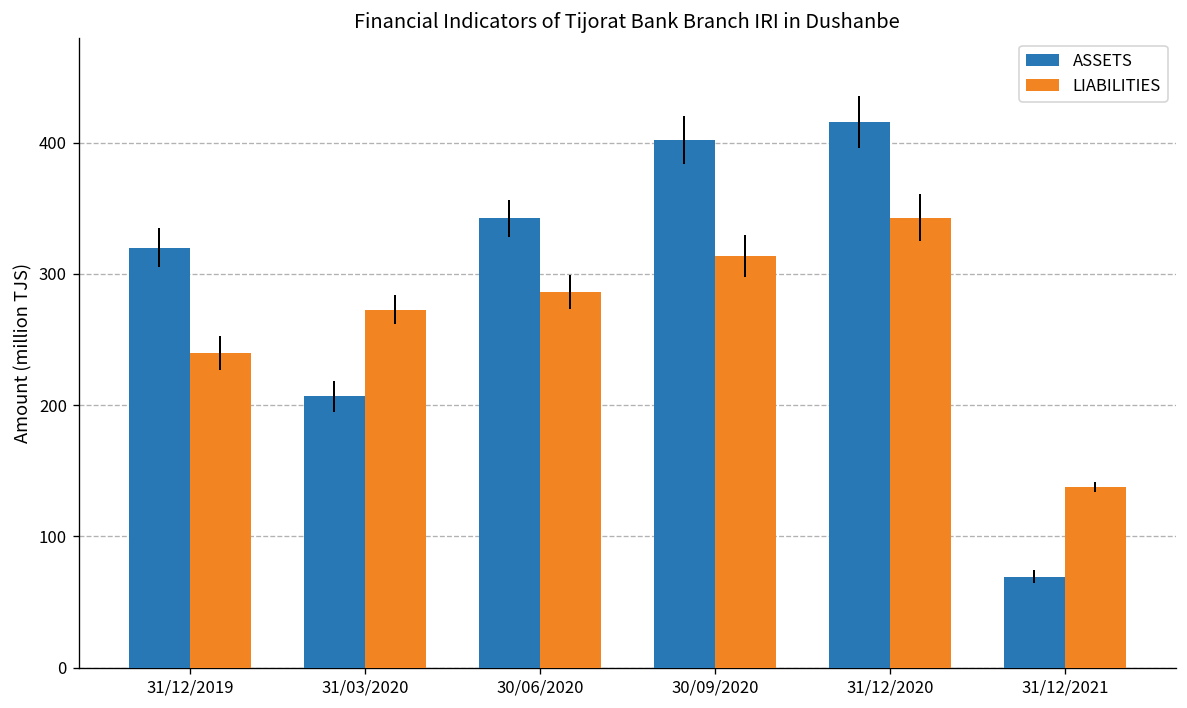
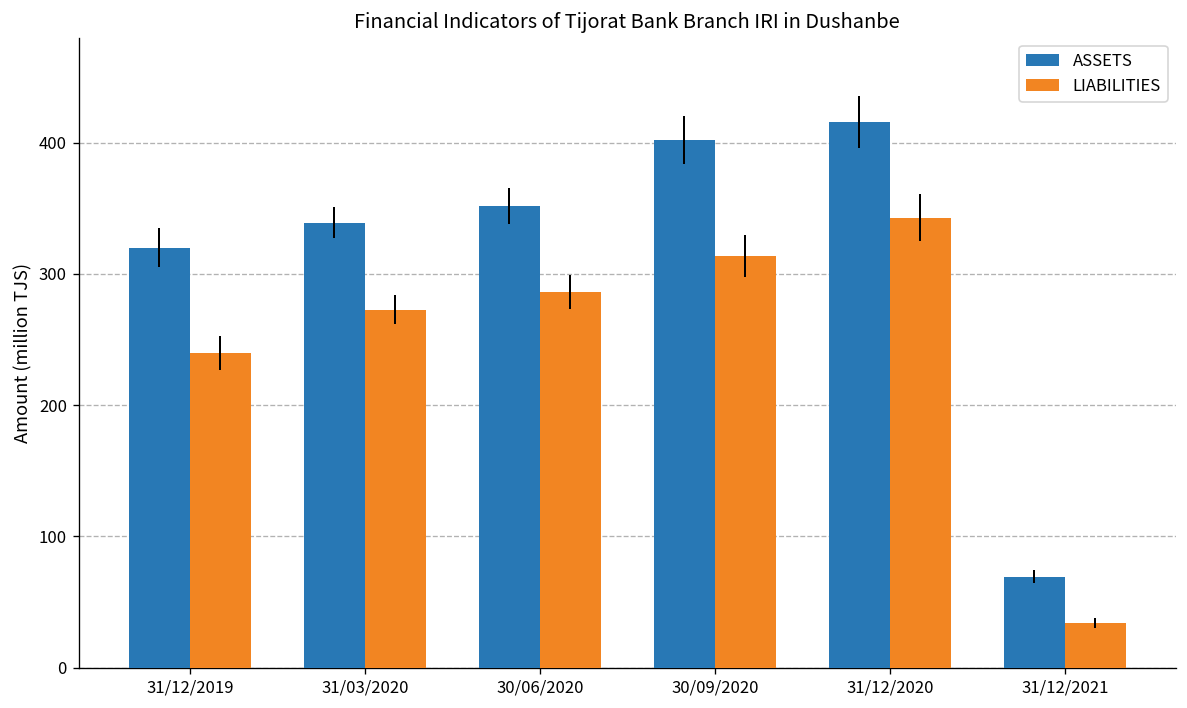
  {
    "ASSETS": {
      "31/12/2019": 320,
-     "31/03/2020": 207,
-     "30/06/2020": 342,
+     "31/03/2020": 339,
+     "30/06/2020": 352,
      "30/09/2020": 402,
      "31/12/2020": 416,
      "31/12/2021": 69
    },
    "LIABILITIES": {
      "31/12/2019": 240,
      "31/03/2020": 273,
      "30/06/2020": 286,
      "30/09/2020": 314,
      "31/12/2020": 343,
-     "31/12/2021": 137
+     "31/12/2021": 34
    }
  }
